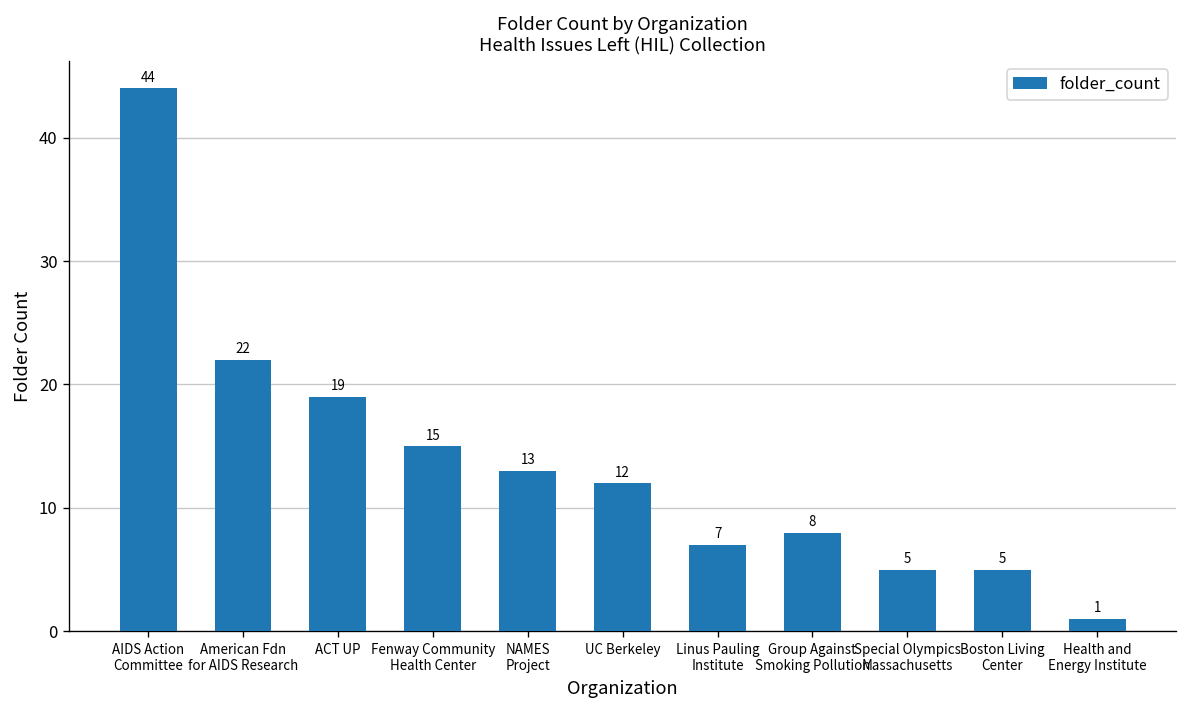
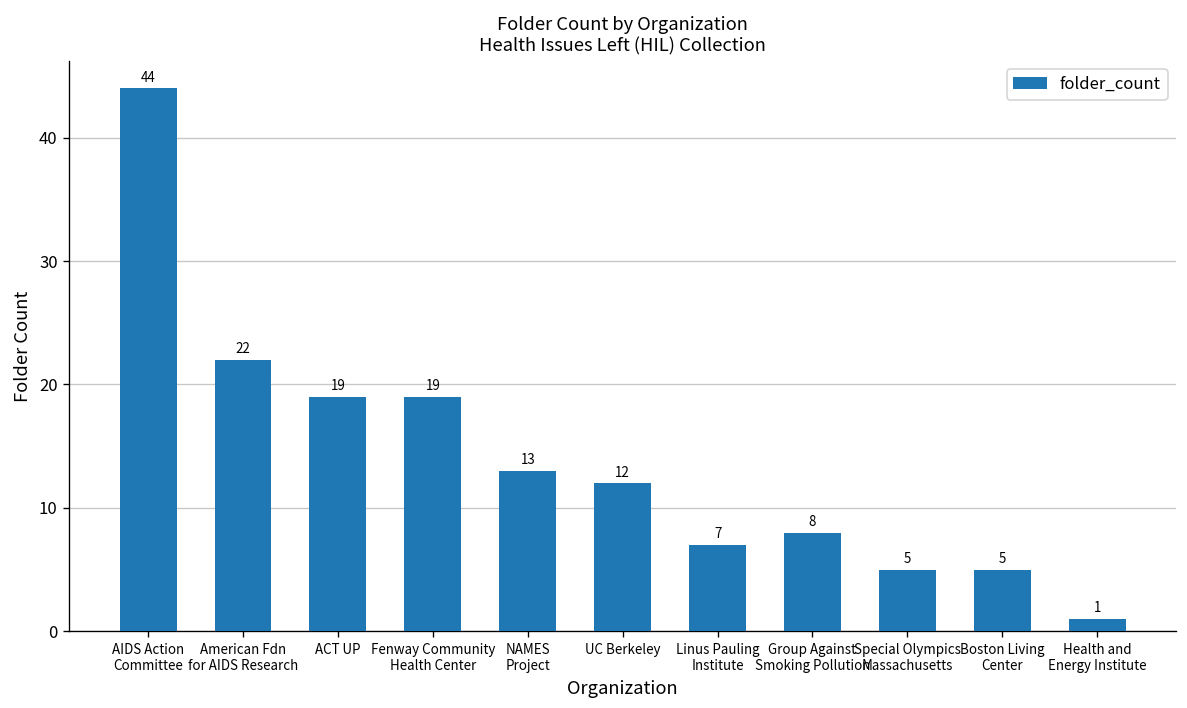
  {
    "AIDS Action Committee": 44,
    "American Fdn for AIDS Research": 22,
    "ACT UP": 19,
-   "Fenway Community Health Center": 15,
+   "Fenway Community Health Center": 19,
    "NAMES Project": 13,
    "UC Berkeley": 12,
    "Linus Pauling Institute": 7,
    "Group Against Smoking Pollution": 8,
    "Special Olympics Massachusetts": 5,
    "Boston Living Center": 5,
    "Health and Energy Institute": 1
  }
